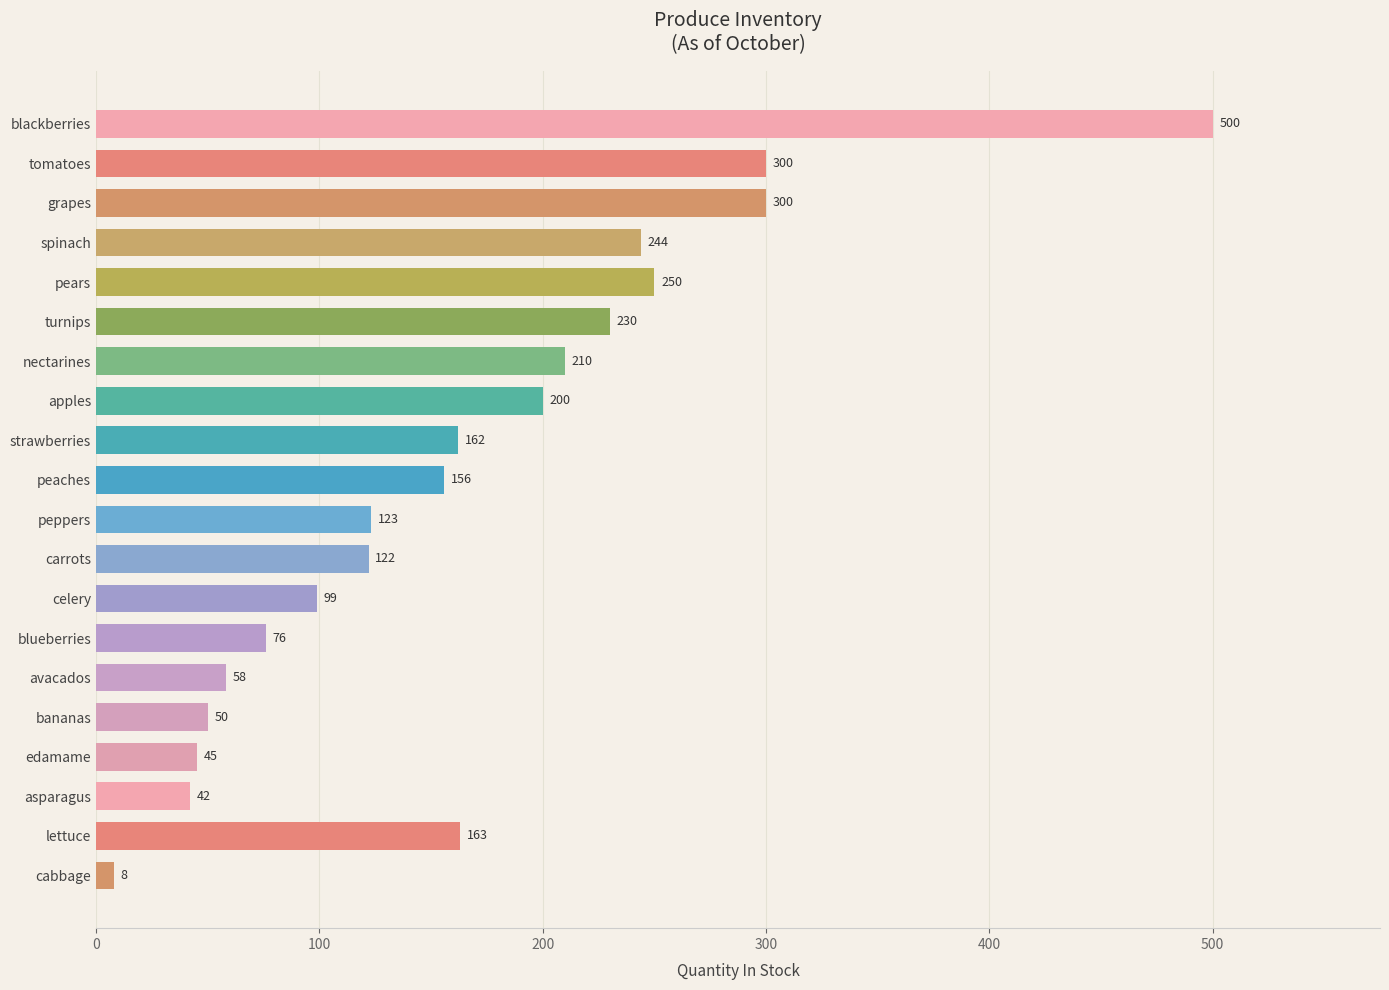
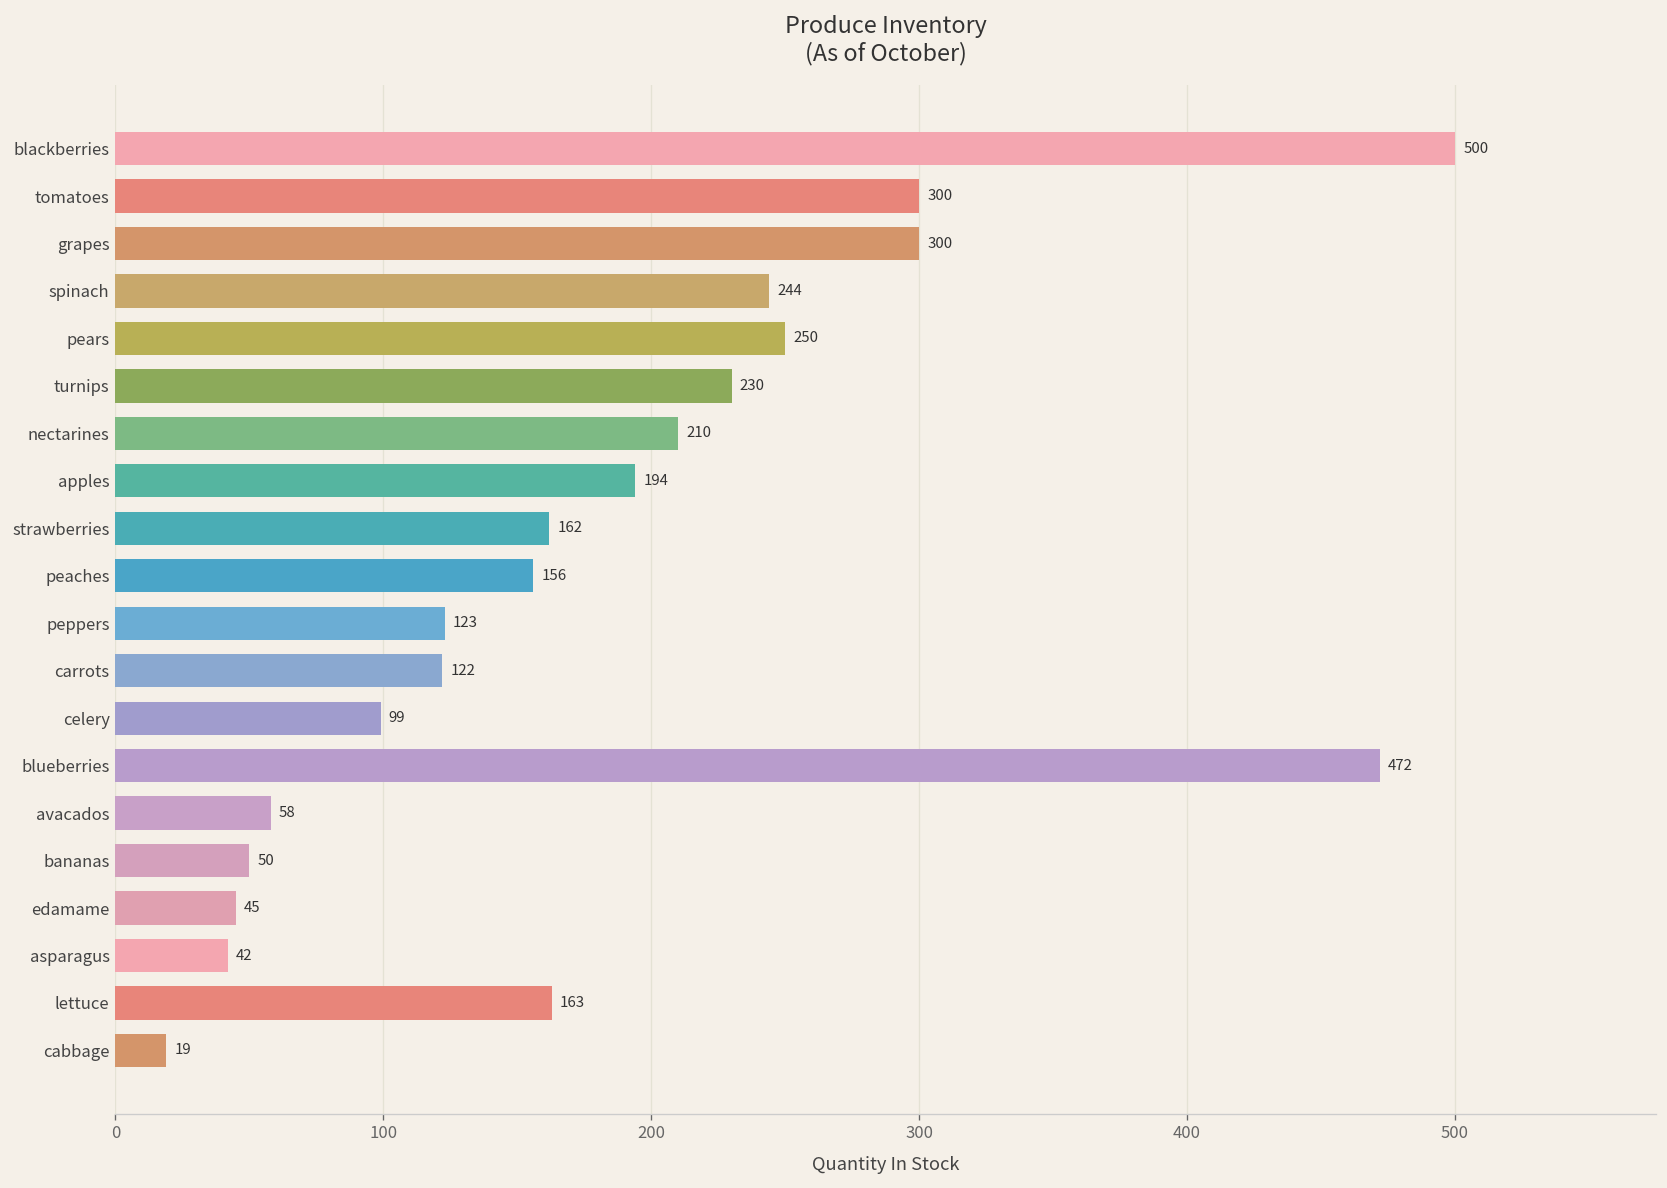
  {
    "blackberries": 500,
    "tomatoes": 300,
    "grapes": 300,
    "spinach": 244,
    "pears": 250,
    "turnips": 230,
    "nectarines": 210,
-   "apples": 200,
+   "apples": 194,
    "strawberries": 162,
    "peaches": 156,
    "peppers": 123,
    "carrots": 122,
    "celery": 99,
-   "blueberries": 76,
+   "blueberries": 472,
    "avacados": 58,
    "bananas": 50,
    "edamame": 45,
    "asparagus": 42,
    "lettuce": 163,
-   "cabbage": 8
+   "cabbage": 19
  }
